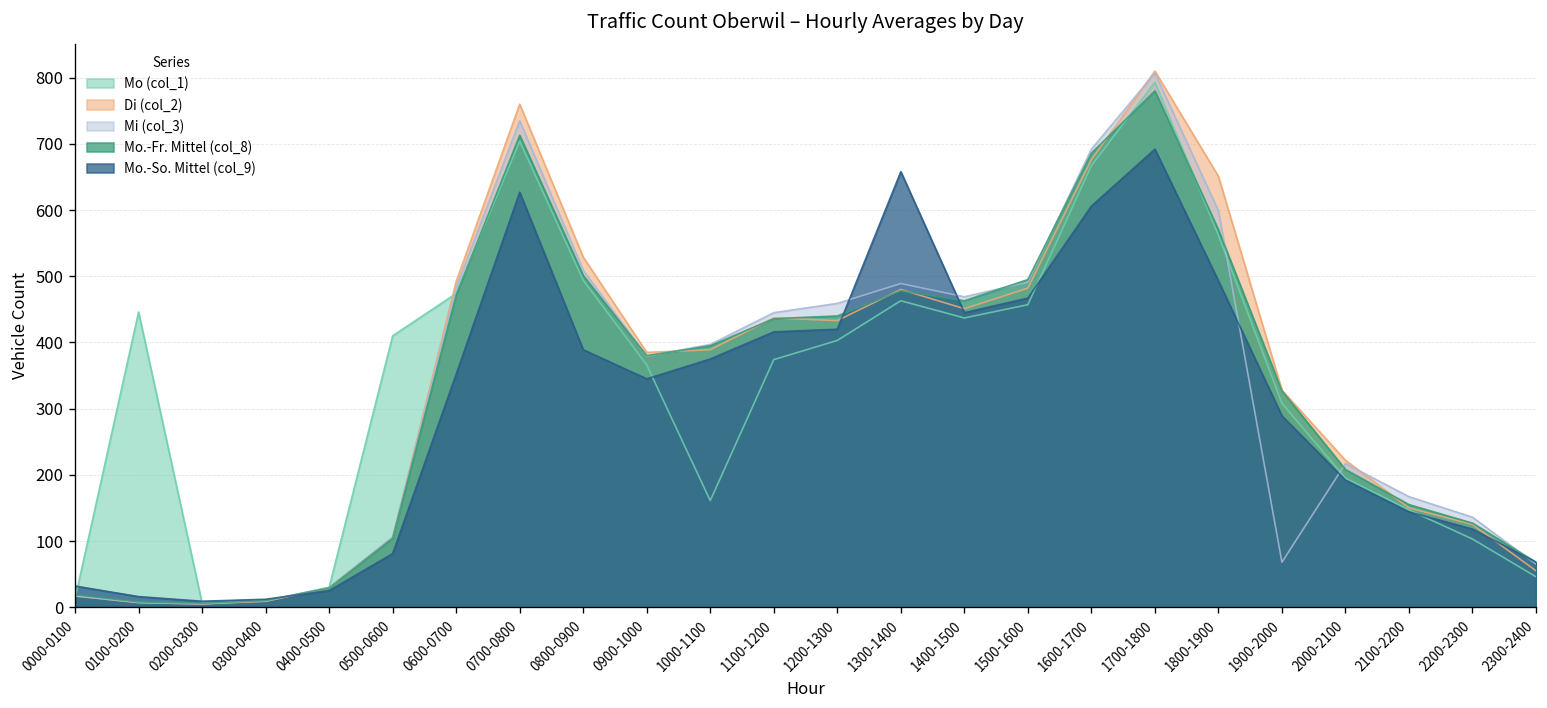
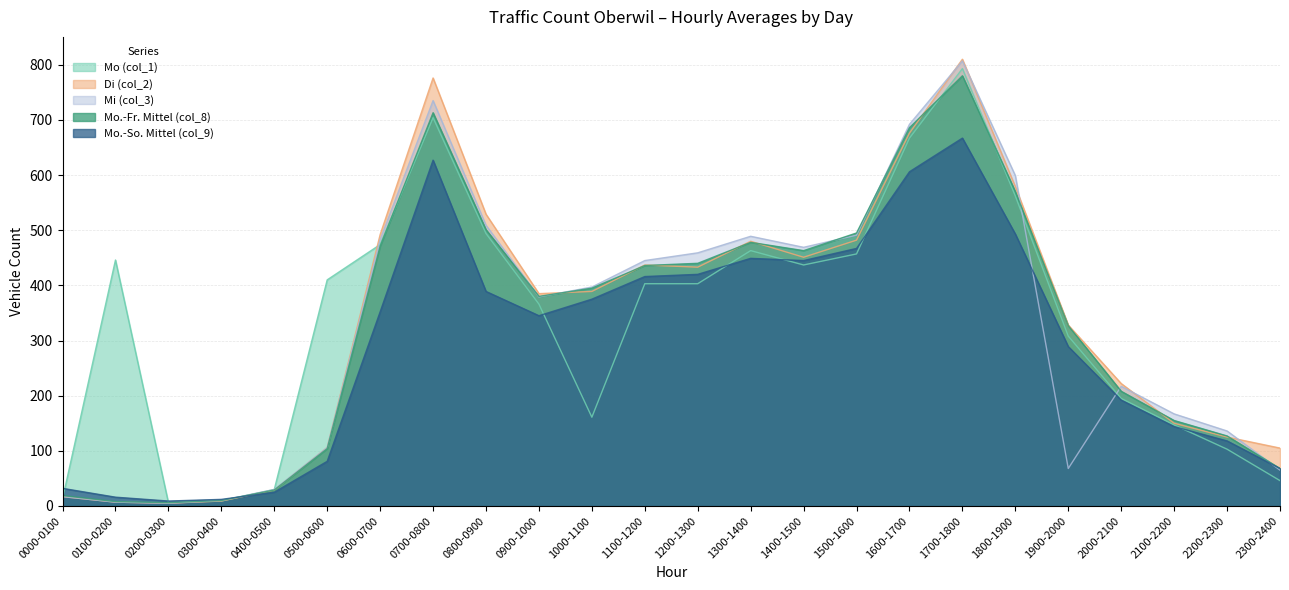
  {
    "Mo (col_1)": {
      "0100-0200": 450,
      "0500-0600": 410,
      "0700-0800": 700,
      "0800-0900": 490,
      "0900-1000": 370,
      "1000-1100": 160,
-     "1100-1200": 370,
+     "1100-1200": 400,
      "1200-1300": 400,
      "1300-1400": 460,
      "1400-1500": 440,
      "1500-1600": 460,
      "1600-1700": 670,
      "1700-1800": 790,
      "1800-1900": 560,
      "1900-2000": 310,
      "2200-2300": 100,
      "2300-2400": 50
    },
    "Di (col_2)": {
      "0600-0700": 490,
-     "0700-0800": 760,
+     "0700-0800": 780,
      "0800-0900": 530,
      "0900-1000": 390,
      "1000-1100": 390,
      "1200-1300": 430,
      "1400-1500": 450,
      "1500-1600": 480,
      "1600-1700": 680,
-     "1800-1900": 650,
+     "1800-1900": 580,
      "2000-2100": 220,
-     "2300-2400": 60
+     "2300-2400": 110
    },
    "Mi (col_3)": {
      "0600-0700": 480,
      "0700-0800": 740,
      "0800-0900": 510,
      "1100-1200": 450,
      "1200-1300": 460,
      "1300-1400": 490,
      "1400-1500": 470,
      "1600-1700": 690,
      "1800-1900": 600,
      "1900-2000": 70,
      "2000-2100": 220,
      "2100-2200": 170,
      "2200-2300": 140
    },
    "Mo.-Fr. Mittel (col_8)": {
      "0700-0800": 710,
      "0800-0900": 500,
      "1200-1300": 440,
      "1400-1500": 460,
      "1600-1700": 690,
      "1700-1800": 780,
      "1800-1900": 570,
      "2000-2100": 210,
      "2100-2200": 160
    },
    "Mo.-So. Mittel (col_9)": {
      "0000-0100": 30,
      "0100-0200": 20,
      "0500-0600": 80,
      "0600-0700": 350,
      "0700-0800": 630,
      "0800-0900": 390,
      "0900-1000": 350,
      "1000-1100": 380,
      "1100-1200": 420,
      "1200-1300": 420,
-     "1300-1400": 660,
+     "1300-1400": 450,
      "1400-1500": 450,
      "1500-1600": 470,
      "1600-1700": 610,
-     "1700-1800": 690,
+     "1700-1800": 670,
      "1800-1900": 490,
      "1900-2000": 290,
      "2200-2300": 120
    }
  }
